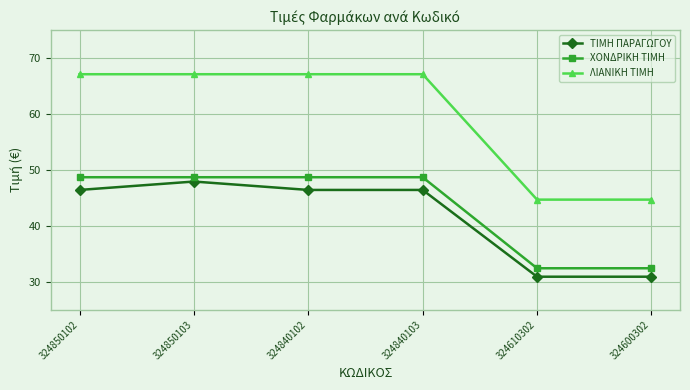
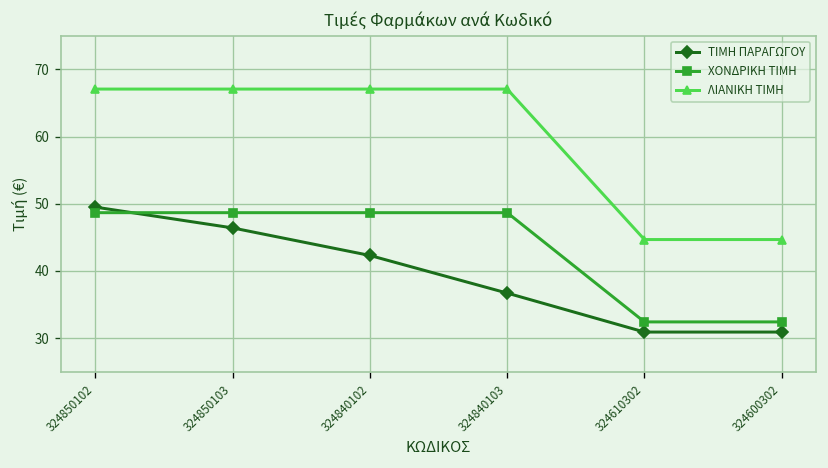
  {
    "ΤΙΜΗ ΠΑΡΑΓΩΓΟΥ": {
-     "324850102": 46,
-     "324850103": 48,
-     "324840102": 46,
-     "324840103": 46,
+     "324850102": 50,
+     "324850103": 46,
+     "324840102": 42,
+     "324840103": 37,
      "324610302": 31,
      "324600302": 31
    },
    "ΧΟΝΔΡΙΚΗ ΤΙΜΗ": {
      "324850102": 49,
      "324850103": 49,
      "324840102": 49,
      "324840103": 49,
      "324610302": 32,
      "324600302": 32
    },
    "ΛΙΑΝΙΚΗ ΤΙΜΗ": {
      "324850102": 67,
      "324850103": 67,
      "324840102": 67,
      "324840103": 67,
      "324610302": 45,
      "324600302": 45
    }
  }
